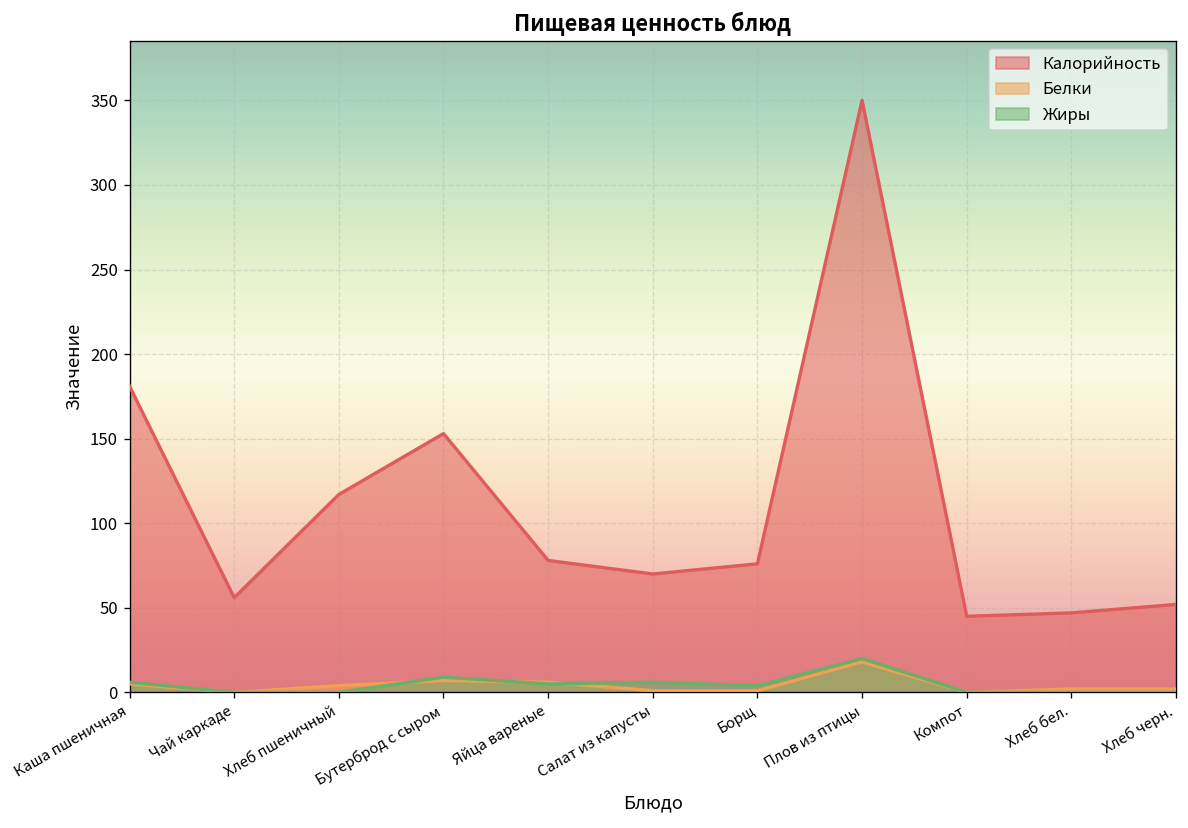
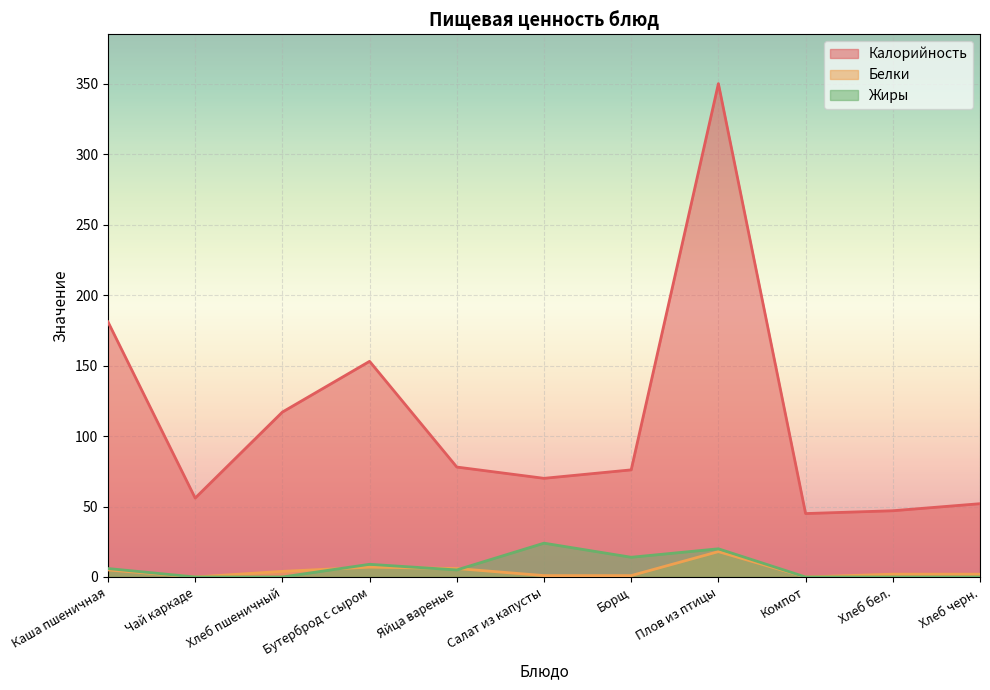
  {
    "Жиры": {
      "Хлеб пшеничный": 0,
      "Бутерброд с сыром": 9,
-     "Салат из капусты": 6,
-     "Борщ": 4,
+     "Салат из капусты": 24,
+     "Борщ": 14,
      "Плов из птицы": 20,
      "Хлеб бел.": 0,
      "Хлеб черн.": 0
    }
  }
